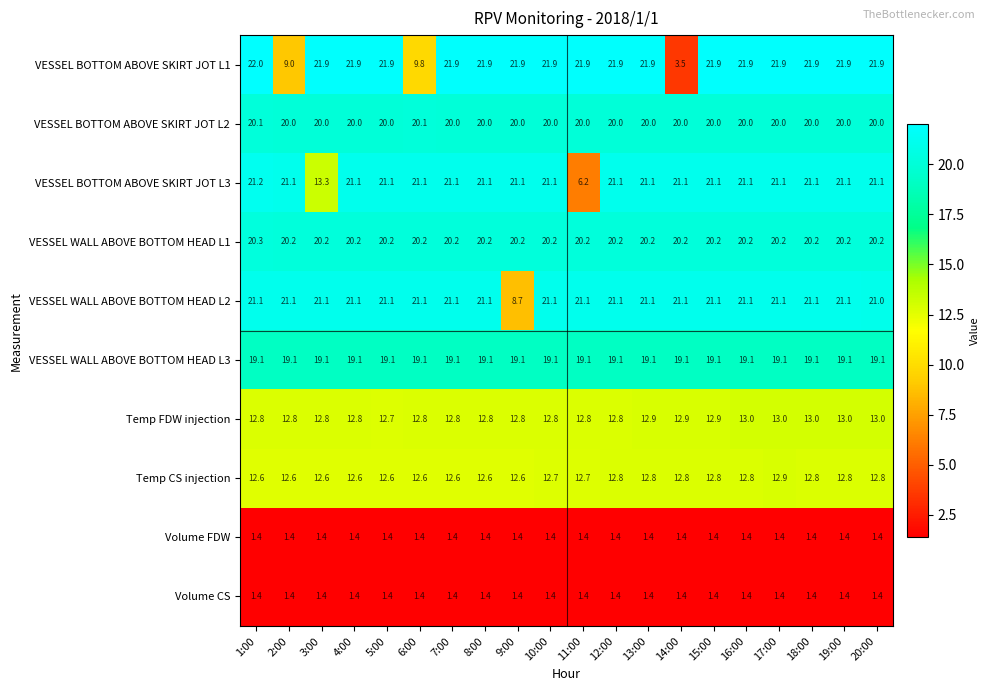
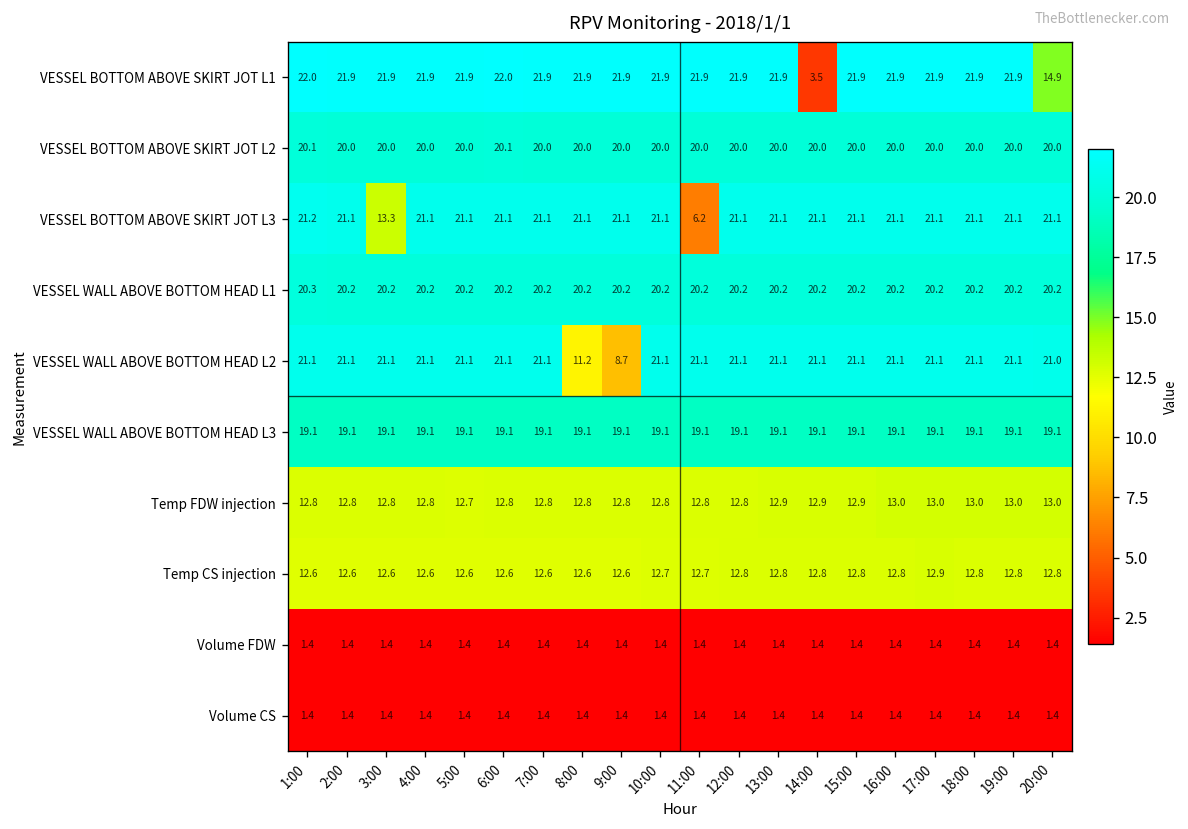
  {
    "VESSEL BOTTOM ABOVE SKIRT JOT L1": {
      "1:00": 22.0,
-     "2:00": 9.0,
+     "2:00": 21.9,
      "3:00": 21.9,
      "4:00": 21.9,
      "5:00": 21.9,
-     "6:00": 9.8,
+     "6:00": 22.0,
      "7:00": 21.9,
      "8:00": 21.9,
      "9:00": 21.9,
      "10:00": 21.9,
      "11:00": 21.9,
      "12:00": 21.9,
      "13:00": 21.9,
      "14:00": 3.5,
      "15:00": 21.9,
      "16:00": 21.9,
      "17:00": 21.9,
      "18:00": 21.9,
      "19:00": 21.9,
-     "20:00": 21.9
+     "20:00": 14.9
    },
    "VESSEL BOTTOM ABOVE SKIRT JOT L2": {
      "1:00": 20.1,
      "2:00": 20.0,
      "3:00": 20.0,
      "4:00": 20.0,
      "5:00": 20.0,
      "6:00": 20.1,
      "7:00": 20.0,
      "8:00": 20.0,
      "9:00": 20.0,
      "10:00": 20.0,
      "11:00": 20.0,
      "12:00": 20.0,
      "13:00": 20.0,
      "14:00": 20.0,
      "15:00": 20.0,
      "16:00": 20.0,
      "17:00": 20.0,
      "18:00": 20.0,
      "19:00": 20.0,
      "20:00": 20.0
    },
    "VESSEL BOTTOM ABOVE SKIRT JOT L3": {
      "1:00": 21.2,
      "2:00": 21.1,
      "3:00": 13.3,
      "4:00": 21.1,
      "5:00": 21.1,
      "6:00": 21.1,
      "7:00": 21.1,
      "8:00": 21.1,
      "9:00": 21.1,
      "10:00": 21.1,
      "11:00": 6.2,
      "12:00": 21.1,
      "13:00": 21.1,
      "14:00": 21.1,
      "15:00": 21.1,
      "16:00": 21.1,
      "17:00": 21.1,
      "18:00": 21.1,
      "19:00": 21.1,
      "20:00": 21.1
    },
    "VESSEL WALL ABOVE BOTTOM HEAD L1": {
      "1:00": 20.3,
      "2:00": 20.2,
      "3:00": 20.2,
      "4:00": 20.2,
      "5:00": 20.2,
      "6:00": 20.2,
      "7:00": 20.2,
      "8:00": 20.2,
      "9:00": 20.2,
      "10:00": 20.2,
      "11:00": 20.2,
      "12:00": 20.2,
      "13:00": 20.2,
      "14:00": 20.2,
      "15:00": 20.2,
      "16:00": 20.2,
      "17:00": 20.2,
      "18:00": 20.2,
      "19:00": 20.2,
      "20:00": 20.2
    },
    "VESSEL WALL ABOVE BOTTOM HEAD L2": {
      "1:00": 21.1,
      "2:00": 21.1,
      "3:00": 21.1,
      "4:00": 21.1,
      "5:00": 21.1,
      "6:00": 21.1,
      "7:00": 21.1,
-     "8:00": 21.1,
+     "8:00": 11.2,
      "9:00": 8.7,
      "10:00": 21.1,
      "11:00": 21.1,
      "12:00": 21.1,
      "13:00": 21.1,
      "14:00": 21.1,
      "15:00": 21.1,
      "16:00": 21.1,
      "17:00": 21.1,
      "18:00": 21.1,
      "19:00": 21.1,
      "20:00": 21.0
    },
    "VESSEL WALL ABOVE BOTTOM HEAD L3": {
      "1:00": 19.1,
      "2:00": 19.1,
      "3:00": 19.1,
      "4:00": 19.1,
      "5:00": 19.1,
      "6:00": 19.1,
      "7:00": 19.1,
      "8:00": 19.1,
      "9:00": 19.1,
      "10:00": 19.1,
      "11:00": 19.1,
      "12:00": 19.1,
      "13:00": 19.1,
      "14:00": 19.1,
      "15:00": 19.1,
      "16:00": 19.1,
      "17:00": 19.1,
      "18:00": 19.1,
      "19:00": 19.1,
      "20:00": 19.1
    },
    "Temp FDW injection": {
      "1:00": 12.8,
      "2:00": 12.8,
      "3:00": 12.8,
      "4:00": 12.8,
      "5:00": 12.7,
      "6:00": 12.8,
      "7:00": 12.8,
      "8:00": 12.8,
      "9:00": 12.8,
      "10:00": 12.8,
      "11:00": 12.8,
      "12:00": 12.8,
      "13:00": 12.9,
      "14:00": 12.9,
      "15:00": 12.9,
      "16:00": 13.0,
      "17:00": 13.0,
      "18:00": 13.0,
      "19:00": 13.0,
      "20:00": 13.0
    },
    "Temp CS injection": {
      "1:00": 12.6,
      "2:00": 12.6,
      "3:00": 12.6,
      "4:00": 12.6,
      "5:00": 12.6,
      "6:00": 12.6,
      "7:00": 12.6,
      "8:00": 12.6,
      "9:00": 12.6,
      "10:00": 12.7,
      "11:00": 12.7,
      "12:00": 12.8,
      "13:00": 12.8,
      "14:00": 12.8,
      "15:00": 12.8,
      "16:00": 12.8,
      "17:00": 12.9,
      "18:00": 12.8,
      "19:00": 12.8,
      "20:00": 12.8
    },
    "Volume FDW": {
      "1:00": 1.4,
      "2:00": 1.4,
      "3:00": 1.4,
      "4:00": 1.4,
      "5:00": 1.4,
      "6:00": 1.4,
      "7:00": 1.4,
      "8:00": 1.4,
      "9:00": 1.4,
      "10:00": 1.4,
      "11:00": 1.4,
      "12:00": 1.4,
      "13:00": 1.4,
      "14:00": 1.4,
      "15:00": 1.4,
      "16:00": 1.4,
      "17:00": 1.4,
      "18:00": 1.4,
      "19:00": 1.4,
      "20:00": 1.4
    },
    "Volume CS": {
      "1:00": 1.4,
      "2:00": 1.4,
      "3:00": 1.4,
      "4:00": 1.4,
      "5:00": 1.4,
      "6:00": 1.4,
      "7:00": 1.4,
      "8:00": 1.4,
      "9:00": 1.4,
      "10:00": 1.4,
      "11:00": 1.4,
      "12:00": 1.4,
      "13:00": 1.4,
      "14:00": 1.4,
      "15:00": 1.4,
      "16:00": 1.4,
      "17:00": 1.4,
      "18:00": 1.4,
      "19:00": 1.4,
      "20:00": 1.4
    }
  }
